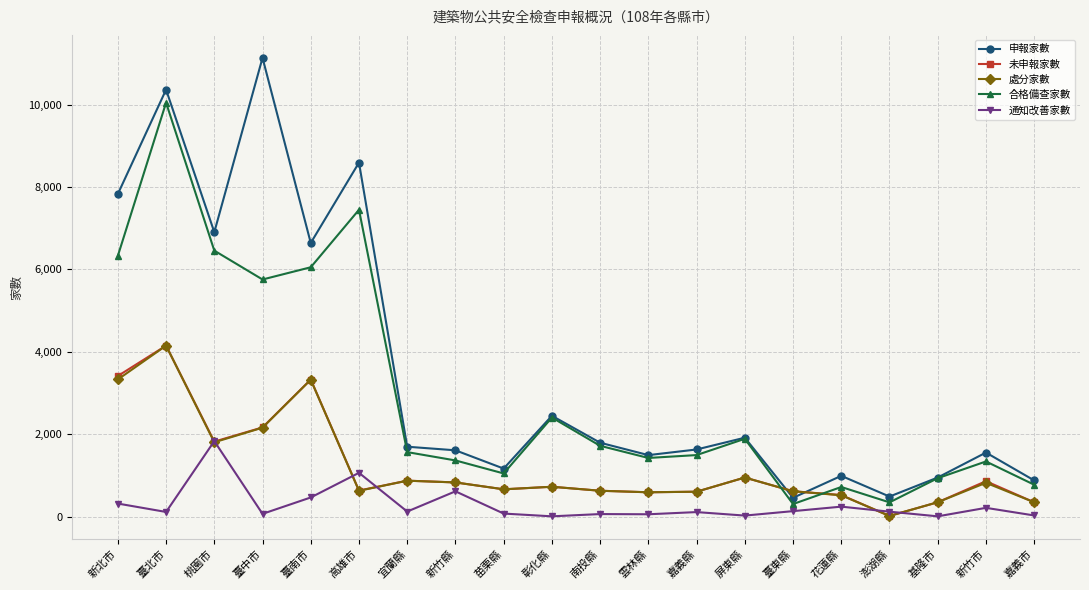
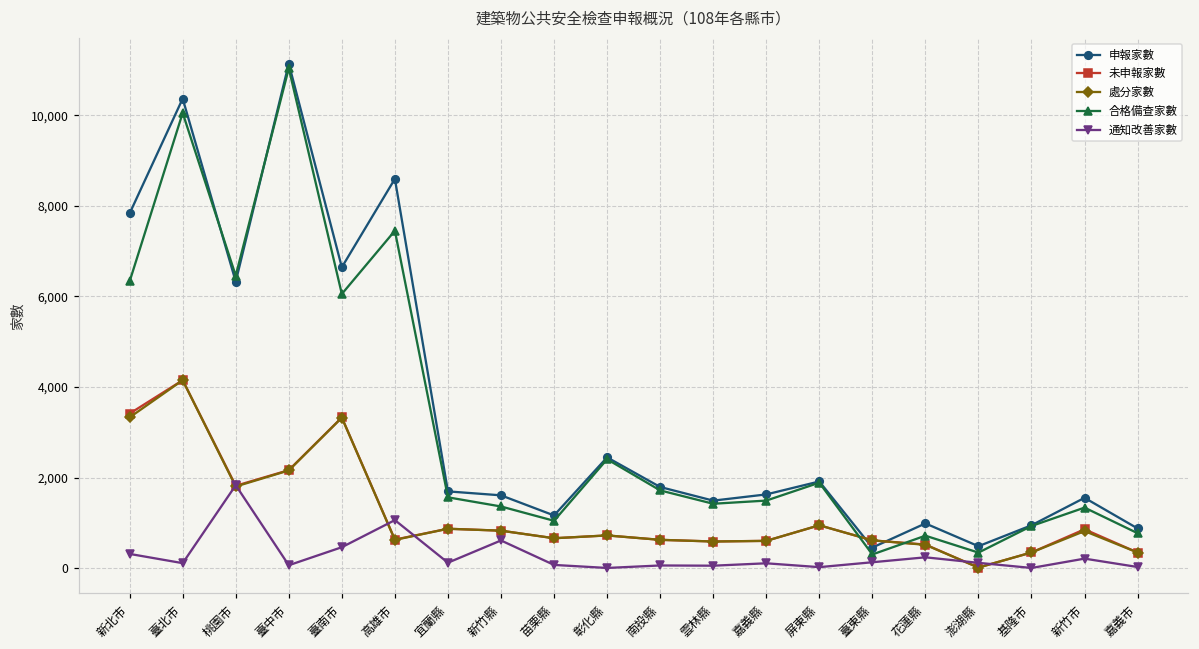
  {
    "申報家數": {
      "新北市": "7,800",
      "臺北市": "10,400",
-     "桃園市": "6,900",
+     "桃園市": "6,300",
      "臺中市": "11,100",
      "臺南市": "6,600",
      "高雄市": "8,600",
      "宜蘭縣": "1,700",
      "新竹縣": "1,600",
      "苗栗縣": "1,200",
      "南投縣": "1,800",
      "雲林縣": "1,500",
      "嘉義縣": "1,600",
      "臺東縣": "500",
      "花蓮縣": "1,000",
      "澎湖縣": "500",
      "新竹市": "1,600",
      "嘉義市": "900"
    },
    "未申報家數": {
      "新北市": "3,400"
    },
    "處分家數": {
      "新北市": "3,300"
    },
    "合格備查家數": {
      "新北市": "6,300",
      "臺北市": "10,000",
      "桃園市": "6,500",
-     "臺中市": "5,800",
+     "臺中市": "11,000",
      "臺南市": "6,100",
      "高雄市": "7,400",
      "宜蘭縣": "1,600",
      "新竹縣": "1,400",
      "苗栗縣": "1,000",
      "南投縣": "1,700",
      "雲林縣": "1,400",
      "嘉義縣": "1,500",
      "臺東縣": "300",
      "花蓮縣": "700",
      "澎湖縣": "300",
      "新竹市": "1,300",
      "嘉義市": "800"
    },
    "通知改善家數": {
      "新北市": "300",
      "臺北市": "100",
      "臺中市": "100",
      "臺南市": "500",
      "高雄市": "1,100",
      "宜蘭縣": "100",
      "新竹縣": "600",
      "苗栗縣": "100",
      "彰化縣": "0",
      "南投縣": "100",
      "雲林縣": "100",
      "嘉義縣": "100",
      "屏東縣": "0",
      "臺東縣": "100",
      "花蓮縣": "200",
      "澎湖縣": "100",
      "基隆市": "0",
      "新竹市": "200",
      "嘉義市": "0"
    }
  }
